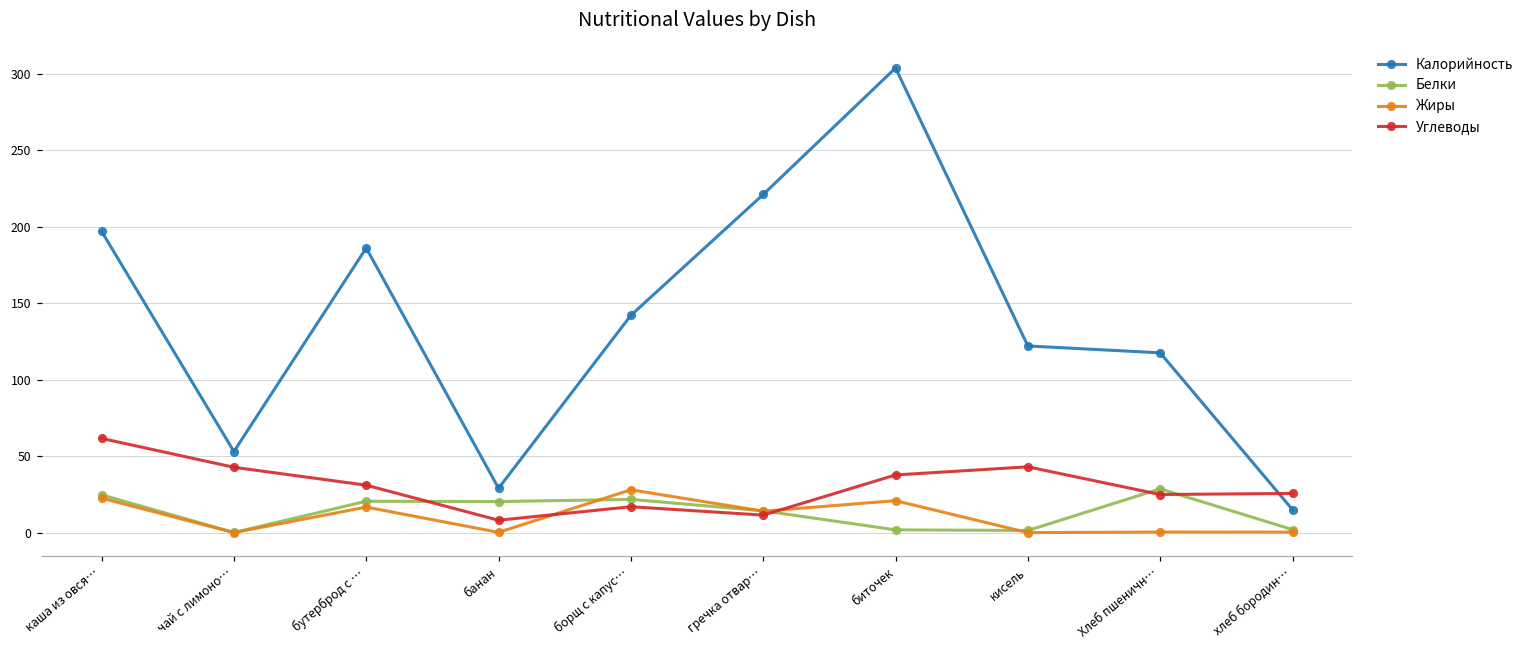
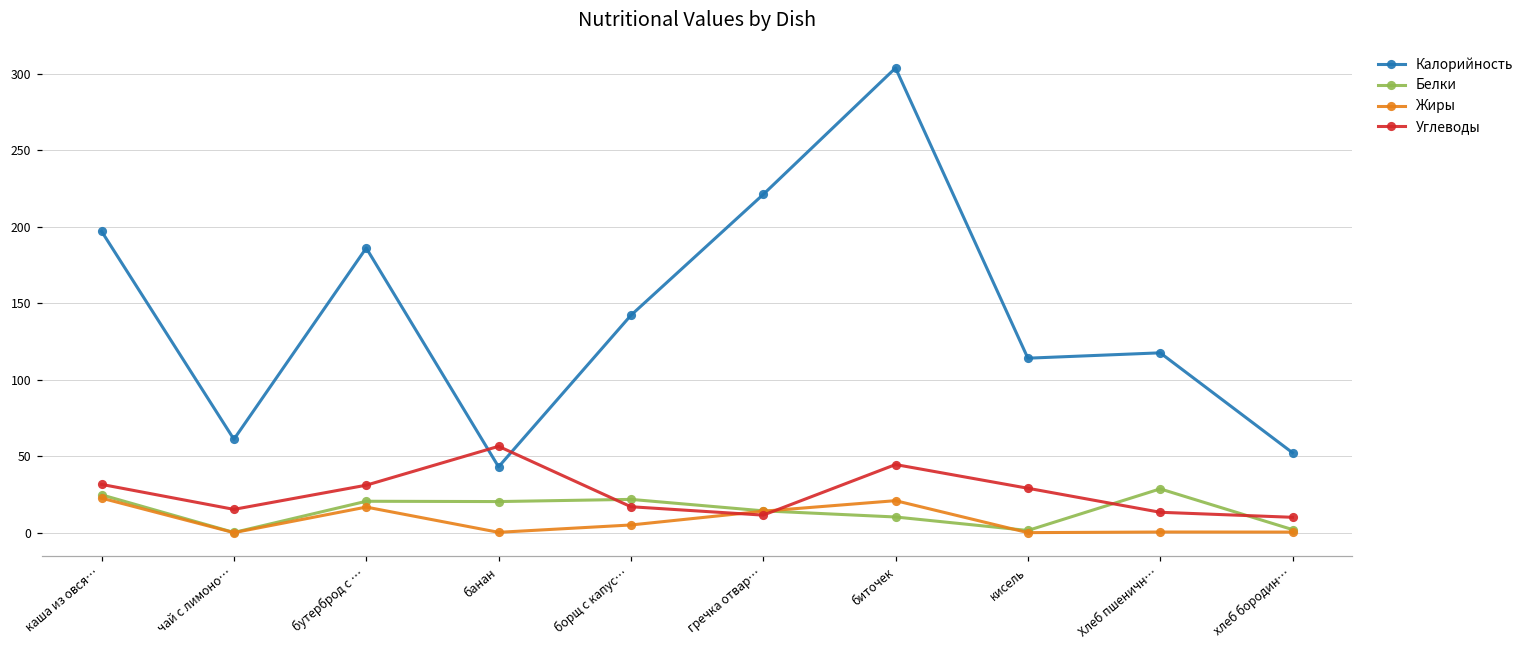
  {
    "Калорийность": {
      "каша из овся…": 197,
-     "чай с лимоно…": 53,
+     "чай с лимоно…": 61,
      "бутерброд с …": 186,
-     "банан": 29,
+     "банан": 43,
      "борщ с капус…": 142,
      "гречка отвар…": 221,
      "биточек": 304,
-     "кисель": 122,
+     "кисель": 114,
      "Хлеб пшеничн…": 118,
-     "хлеб бородин…": 15
+     "хлеб бородин…": 52
    },
    "Белки": {
      "каша из овся…": 25,
      "бутерброд с …": 21,
      "банан": 20,
      "борщ с капус…": 22,
-     "биточек": 2,
+     "биточек": 10,
      "Хлеб пшеничн…": 29
    },
    "Жиры": {
      "каша из овся…": 23,
      "бутерброд с …": 17,
      "банан": 0,
-     "борщ с капус…": 28,
+     "борщ с капус…": 5,
      "биточек": 21,
      "Хлеб пшеничн…": 0
    },
    "Углеводы": {
-     "каша из овся…": 62,
-     "чай с лимоно…": 43,
+     "каша из овся…": 32,
+     "чай с лимоно…": 15,
      "бутерброд с …": 31,
-     "банан": 8,
+     "банан": 56,
      "борщ с капус…": 17,
      "гречка отвар…": 11,
-     "биточек": 38,
-     "кисель": 43,
-     "Хлеб пшеничн…": 25,
-     "хлеб бородин…": 26
+     "биточек": 44,
+     "кисель": 29,
+     "Хлеб пшеничн…": 13,
+     "хлеб бородин…": 10
    }
  }
